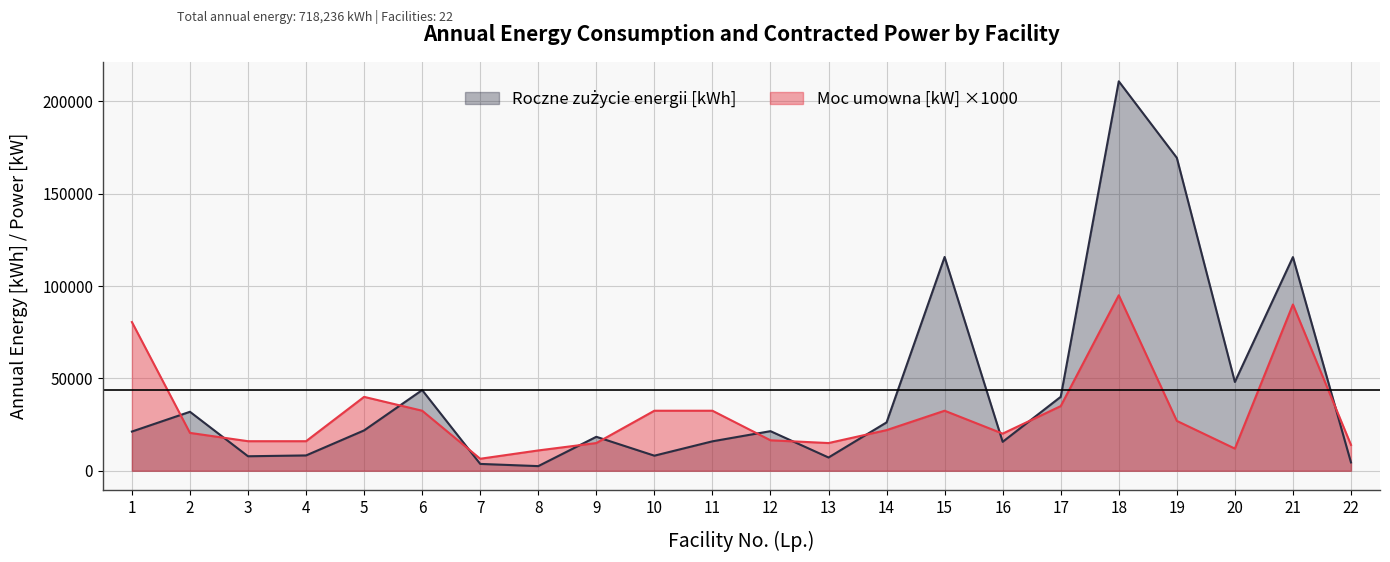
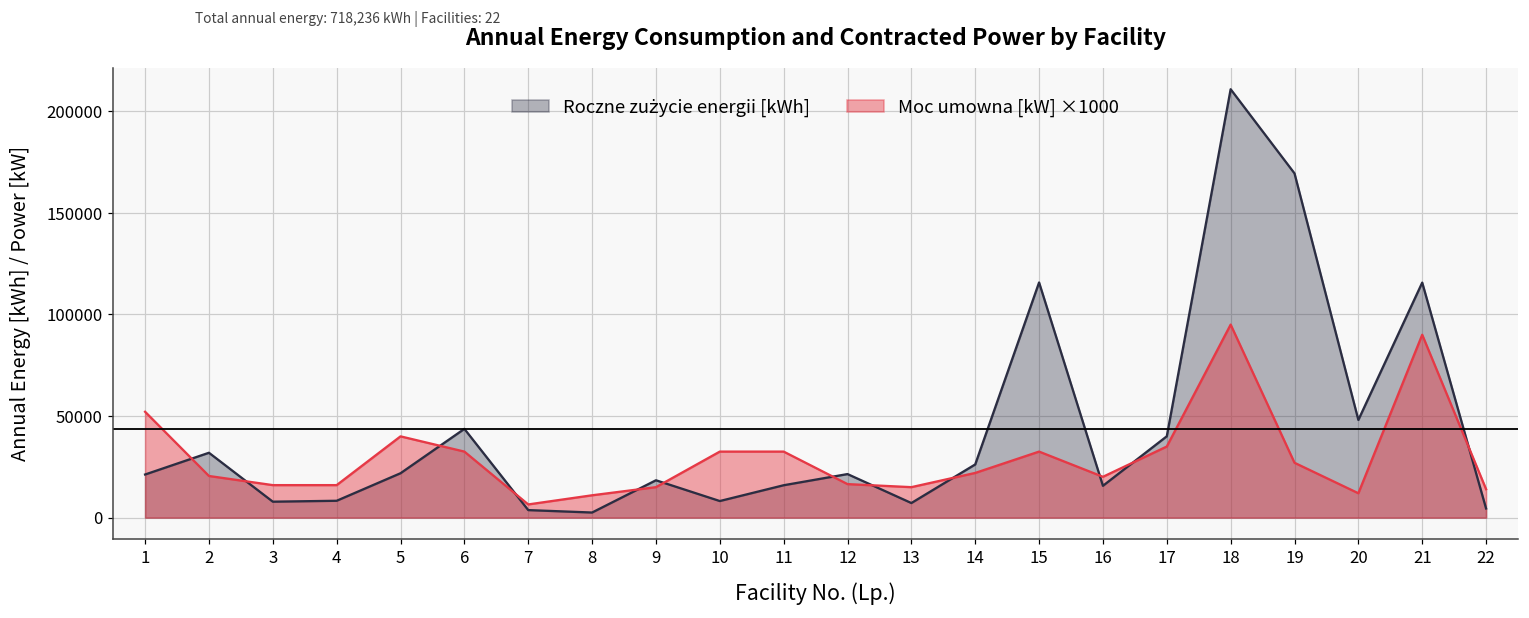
  {
    "Roczne zużycie energii [kWh]": {
      "1": 21000,
      "2": 32000,
      "3": 8000,
      "4": 8000,
      "5": 22000,
      "6": 44000,
      "7": 4000,
      "8": 3000,
      "9": 18000,
      "10": 8000,
      "11": 16000,
      "12": 21000,
      "13": 7000,
      "14": 26000,
      "15": 116000,
      "16": 16000,
      "17": 40000,
      "18": 211000,
      "19": 169000,
      "20": 48000,
      "21": 116000,
      "22": 5000
    },
    "Moc umowna [kW] ×1000": {
-     "1": 81000,
+     "1": 52000,
      "2": 21000,
      "3": 16000,
      "4": 16000,
      "5": 40000,
      "6": 33000,
      "7": 7000,
      "8": 11000,
      "9": 15000,
      "10": 33000,
      "11": 33000,
      "12": 17000,
      "13": 15000,
      "14": 22000,
      "15": 33000,
      "16": 20000,
      "17": 35000,
      "18": 95000,
      "19": 27000,
      "20": 12000,
      "21": 90000,
      "22": 14000
    }
  }
